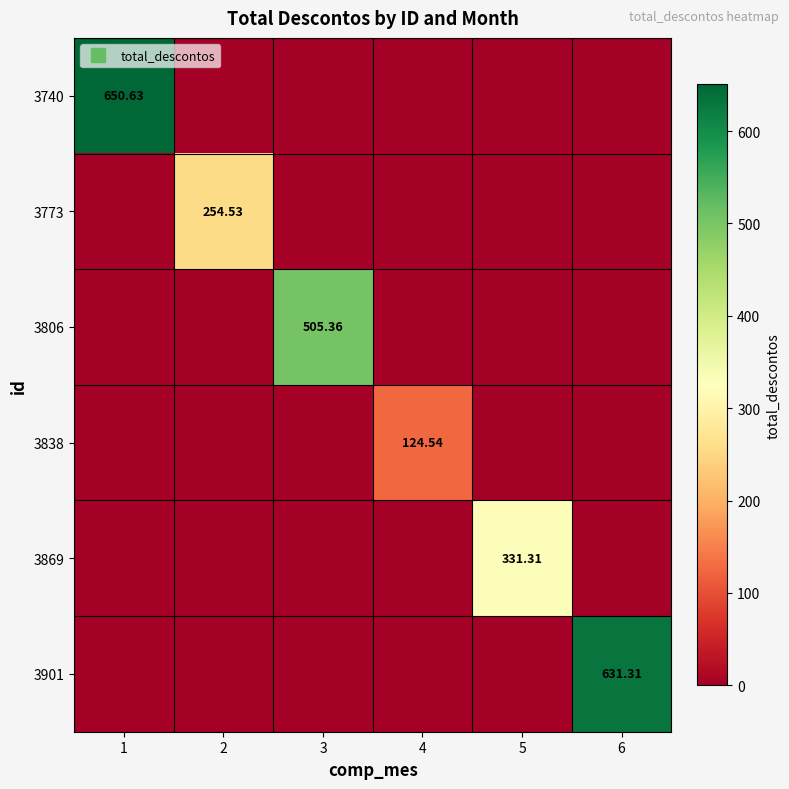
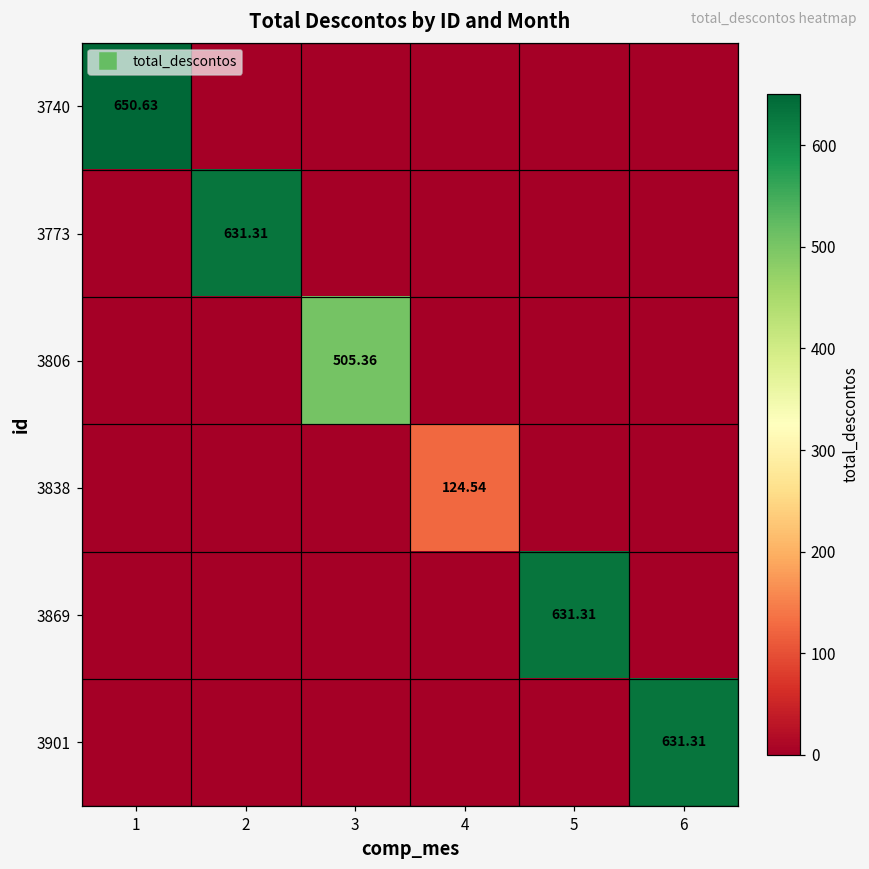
  {
    "3740": {
      "1": 650.63
    },
    "3773": {
-     "2": 254.53
+     "2": 631.31
    },
    "3806": {
      "3": 505.36
    },
    "3838": {
      "4": 124.54
    },
    "3869": {
-     "5": 331.31
+     "5": 631.31
    },
    "3901": {
      "6": 631.31
    }
  }
